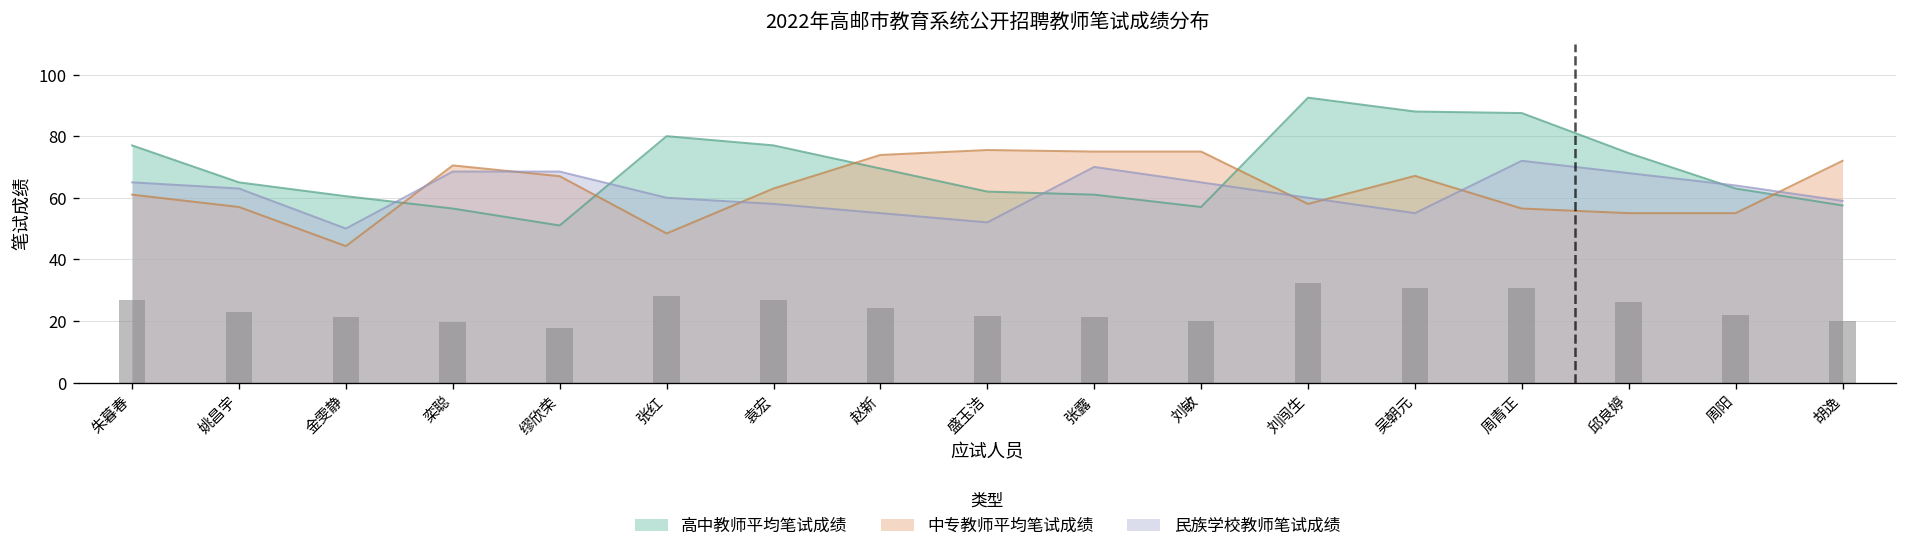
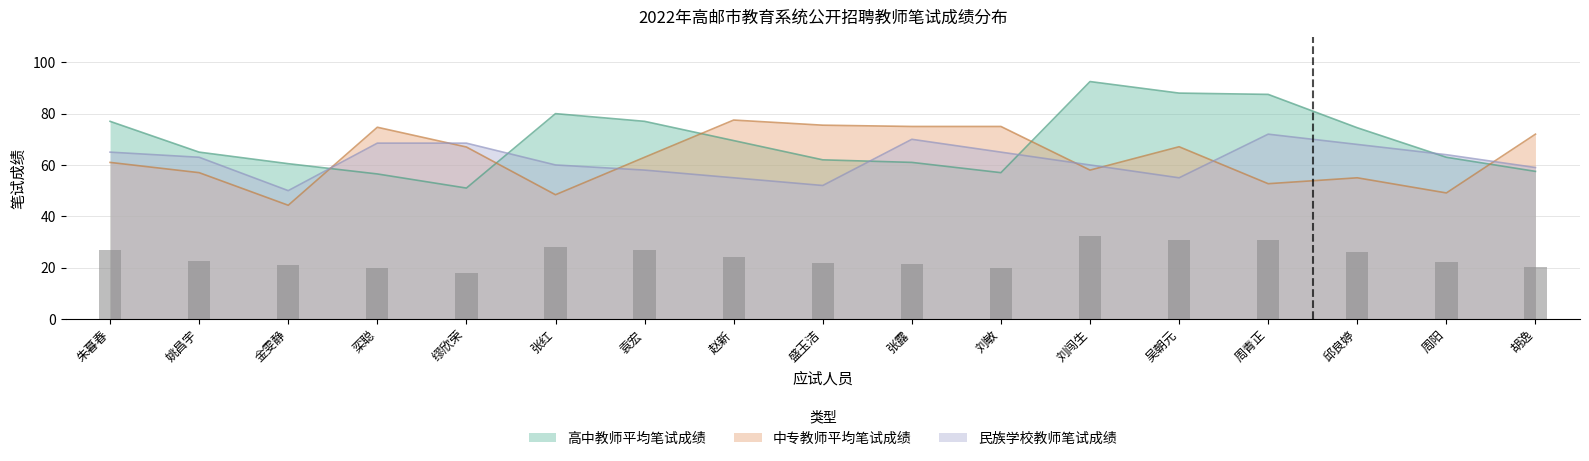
  {
    "中专教师平均笔试成绩": {
      "朱暮春": 61,
      "姚昌宇": 57,
      "金雯静": 44,
-     "栾聪": 71,
+     "栾聪": 75,
      "缪欣荣": 67,
      "张红": 48,
      "袁宏": 63,
-     "赵新": 74,
+     "赵新": 78,
      "盛玉洁": 76,
      "张露": 75,
      "刘敏": 75,
      "刘闯生": 58,
      "吴朝元": 67,
-     "周青正": 57,
+     "周青正": 53,
      "邱良婷": 55,
-     "周阳": 55,
+     "周阳": 49,
      "胡逸": 72
    }
  }
